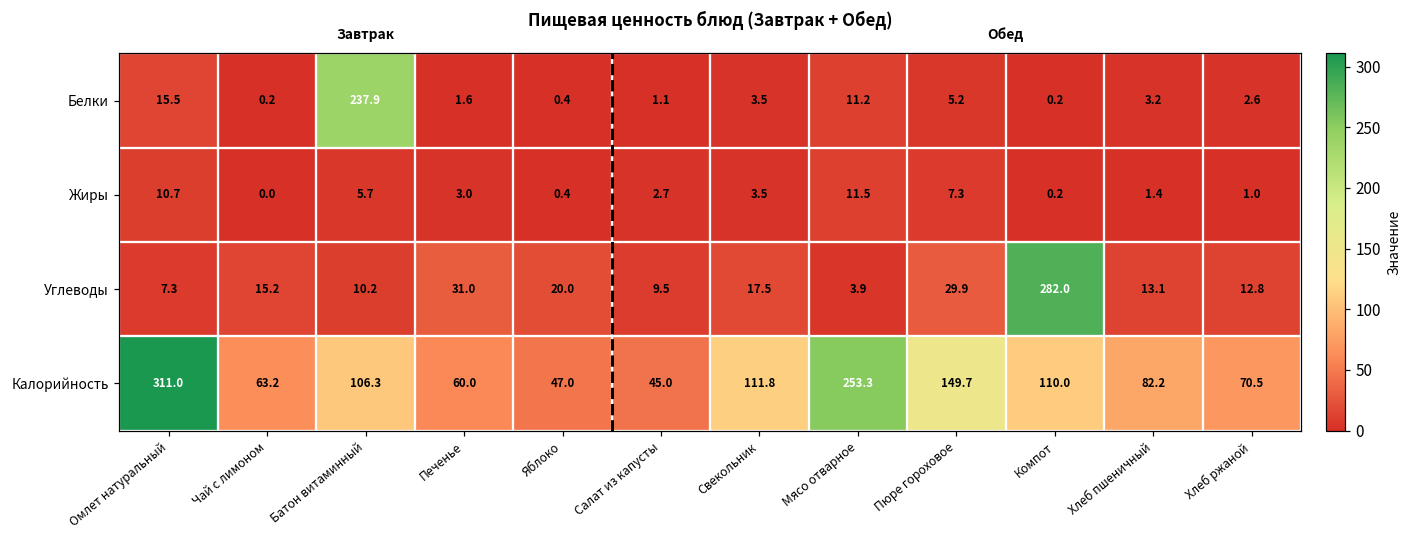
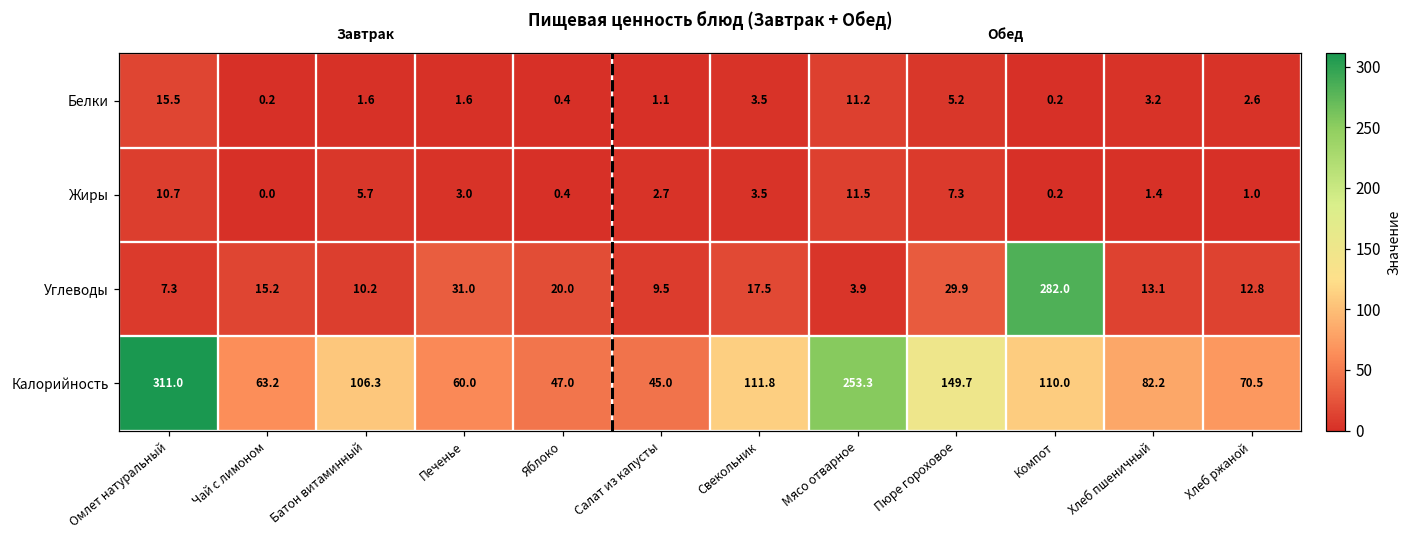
  {
    "Белки": {
      "Омлет натуральный": 15.5,
      "Чай с лимоном": 0.2,
-     "Батон витаминный": 237.9,
+     "Батон витаминный": 1.6,
      "Печенье": 1.6,
      "Яблоко": 0.4,
      "Салат из капусты": 1.1,
      "Свекольник": 3.5,
      "Мясо отварное": 11.2,
      "Пюре гороховое": 5.2,
      "Компот": 0.2,
      "Хлеб пшеничный": 3.2,
      "Хлеб ржаной": 2.6
    },
    "Жиры": {
      "Омлет натуральный": 10.7,
      "Чай с лимоном": 0.0,
      "Батон витаминный": 5.7,
      "Печенье": 3.0,
      "Яблоко": 0.4,
      "Салат из капусты": 2.7,
      "Свекольник": 3.5,
      "Мясо отварное": 11.5,
      "Пюре гороховое": 7.3,
      "Компот": 0.2,
      "Хлеб пшеничный": 1.4,
      "Хлеб ржаной": 1.0
    },
    "Углеводы": {
      "Омлет натуральный": 7.3,
      "Чай с лимоном": 15.2,
      "Батон витаминный": 10.2,
      "Печенье": 31.0,
      "Яблоко": 20.0,
      "Салат из капусты": 9.5,
      "Свекольник": 17.5,
      "Мясо отварное": 3.9,
      "Пюре гороховое": 29.9,
      "Компот": 282.0,
      "Хлеб пшеничный": 13.1,
      "Хлеб ржаной": 12.8
    },
    "Калорийность": {
      "Омлет натуральный": 311.0,
      "Чай с лимоном": 63.2,
      "Батон витаминный": 106.3,
      "Печенье": 60.0,
      "Яблоко": 47.0,
      "Салат из капусты": 45.0,
      "Свекольник": 111.8,
      "Мясо отварное": 253.3,
      "Пюре гороховое": 149.7,
      "Компот": 110.0,
      "Хлеб пшеничный": 82.2,
      "Хлеб ржаной": 70.5
    }
  }
